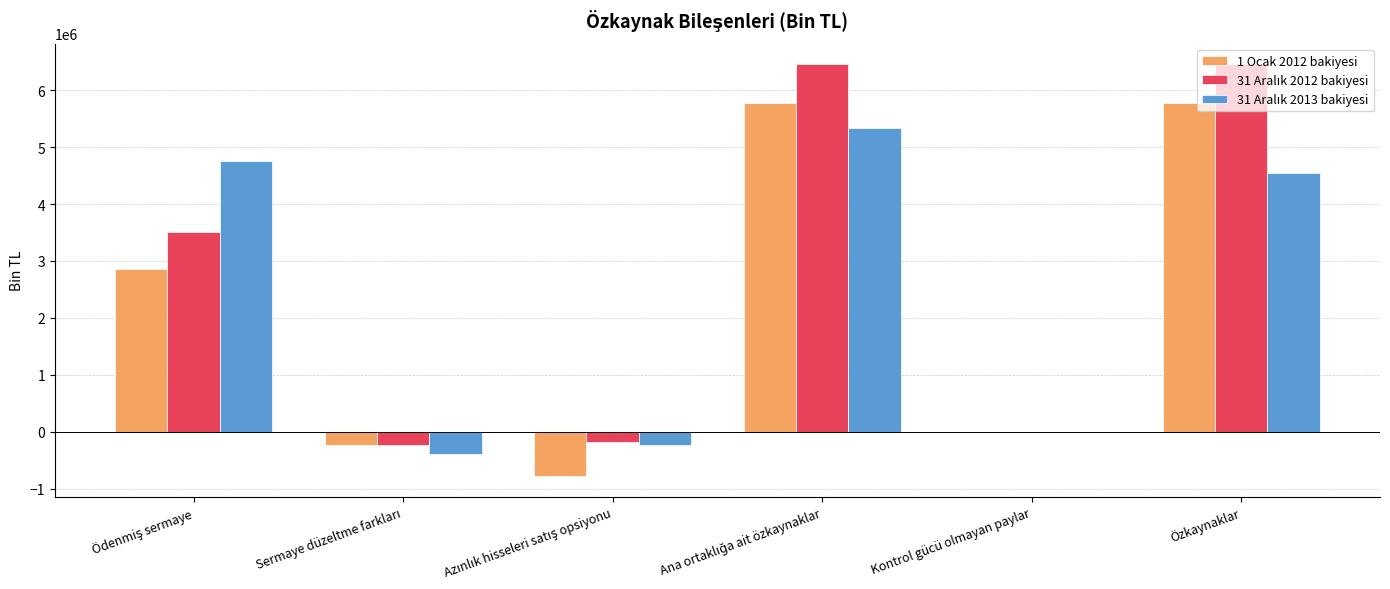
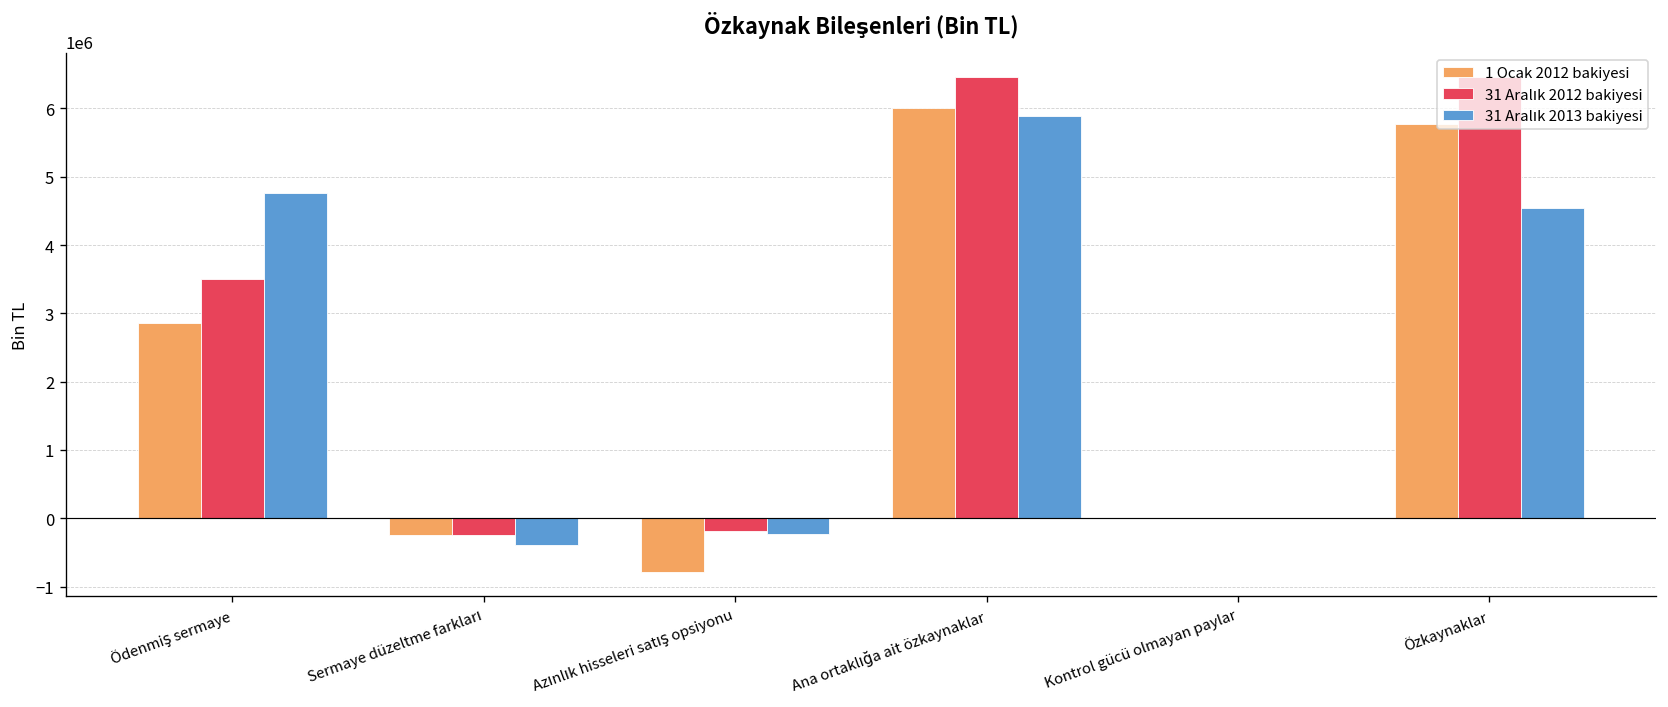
  {
    "1 Ocak 2012 bakiyesi": {
      "Ödenmiş sermaye": 2900000,
      "Sermaye düzeltme farkları": -200000,
      "Azınlık hisseleri satış opsiyonu": -800000,
-     "Ana ortaklığa ait özkaynaklar": 5800000,
+     "Ana ortaklığa ait özkaynaklar": 6000000,
      "Kontrol gücü olmayan paylar": 0,
      "Özkaynaklar": 5800000
    },
    "31 Aralık 2012 bakiyesi": {
      "Ödenmiş sermaye": 3500000,
      "Sermaye düzeltme farkları": -200000,
      "Azınlık hisseleri satış opsiyonu": -200000,
      "Ana ortaklığa ait özkaynaklar": 6500000,
      "Kontrol gücü olmayan paylar": 0
    },
    "31 Aralık 2013 bakiyesi": {
      "Ödenmiş sermaye": 4800000,
      "Sermaye düzeltme farkları": -400000,
      "Azınlık hisseleri satış opsiyonu": -200000,
-     "Ana ortaklığa ait özkaynaklar": 5300000,
+     "Ana ortaklığa ait özkaynaklar": 5900000,
      "Kontrol gücü olmayan paylar": 0,
      "Özkaynaklar": 4500000
    }
  }
